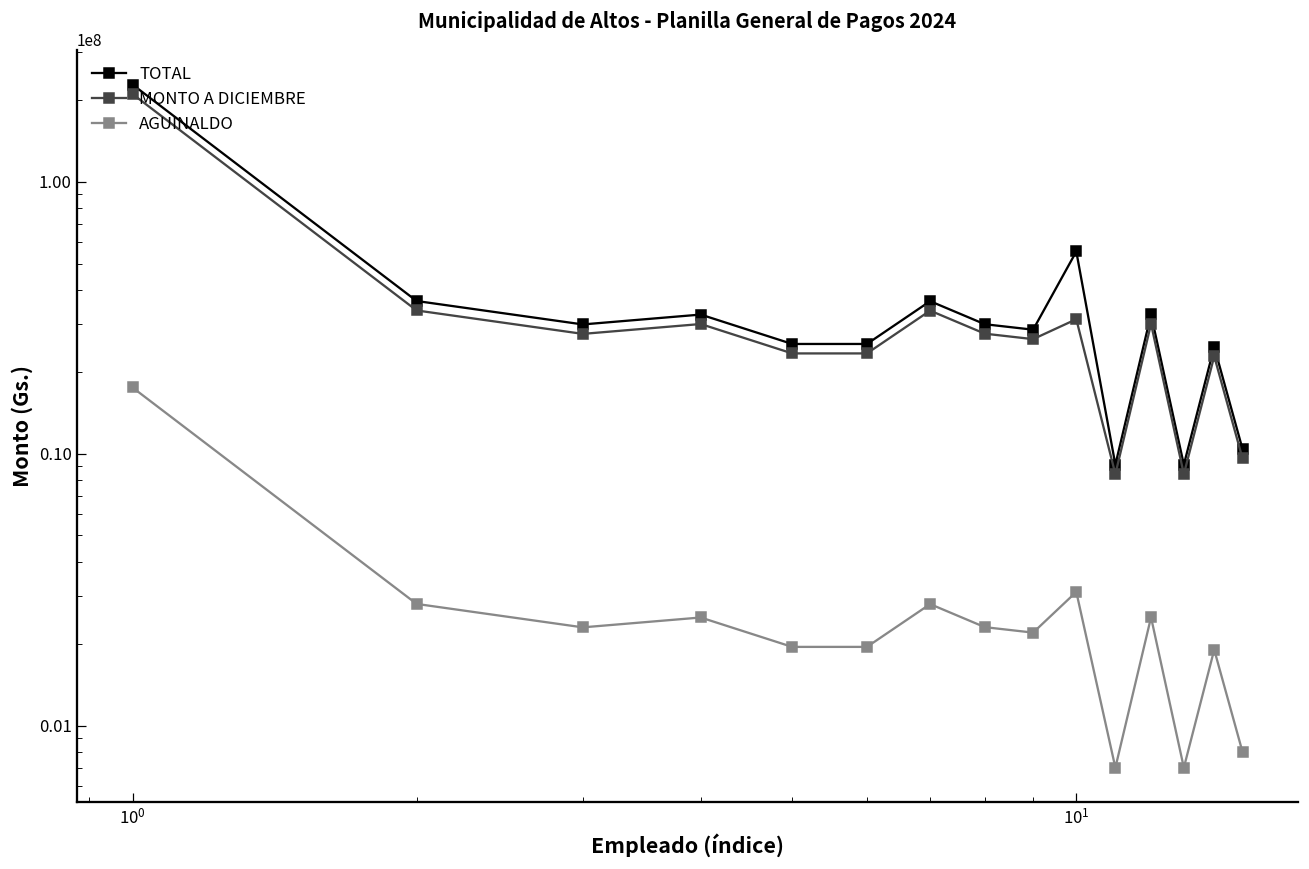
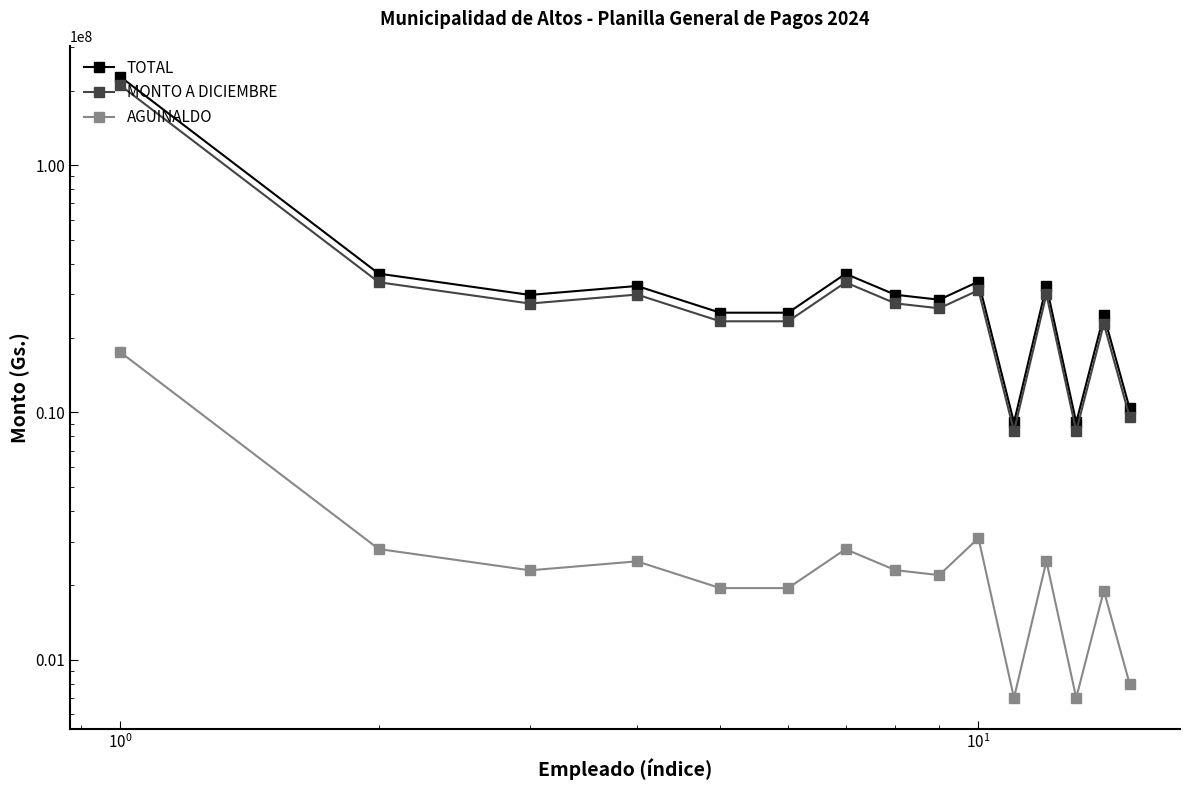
  {
    "TOTAL": {
      "10^0": 230000000,
-     "10^1": 55000000
+     "10^1": 34000000
    },
    "MONTO A DICIEMBRE": {
      "10^0": 210000000,
      "10^1": 31000000
    },
    "AGUINALDO": {
      "10^0": 18000000,
      "10^1": 3100000
    }
  }
